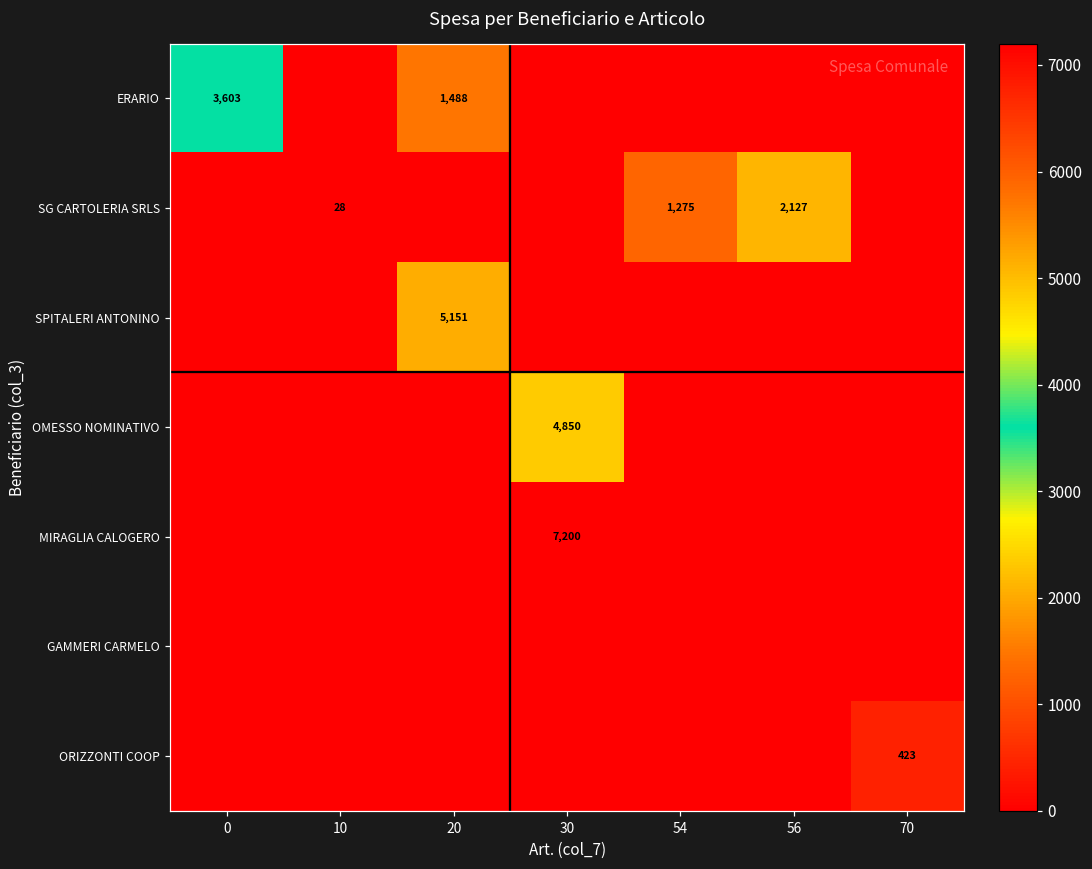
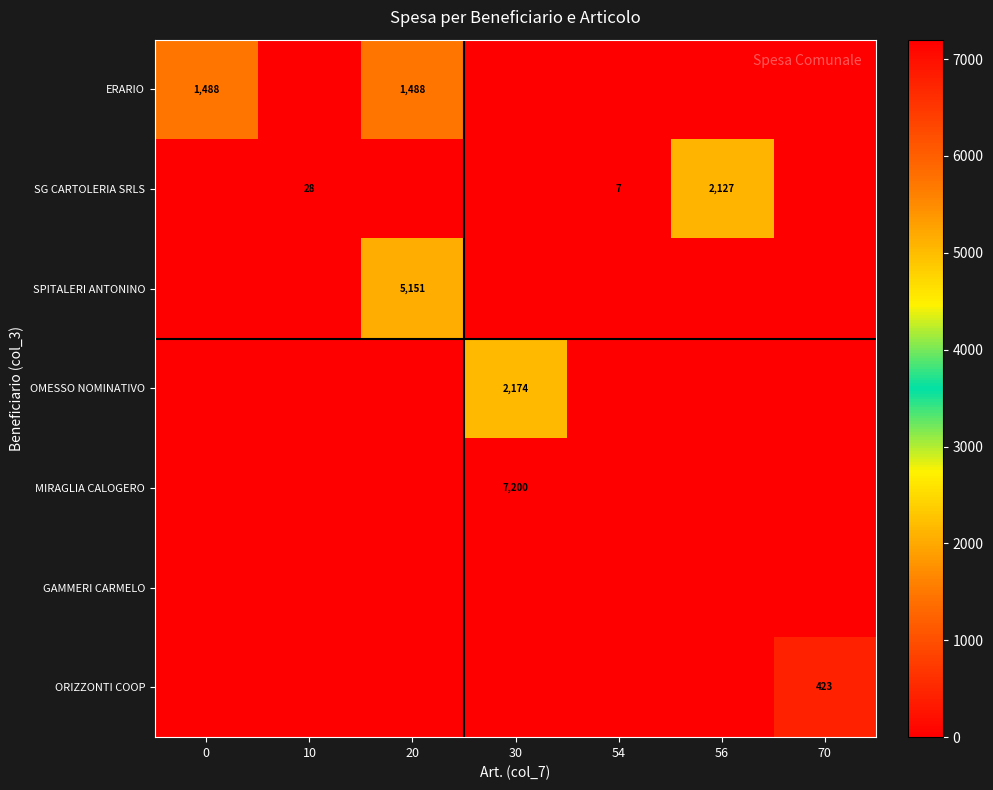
  {
    "ERARIO": {
-     "0": "3,603",
+     "0": "1,488",
      "20": "1,488"
    },
    "SG CARTOLERIA SRLS": {
      "10": "28",
-     "54": "1,275",
+     "54": "7",
      "56": "2,127"
    },
    "SPITALERI ANTONINO": {
      "20": "5,151"
    },
    "OMESSO NOMINATIVO": {
-     "30": "4,850"
+     "30": "2,174"
    },
    "MIRAGLIA CALOGERO": {
      "30": "7,200"
    },
    "ORIZZONTI COOP": {
      "70": "423"
    }
  }
